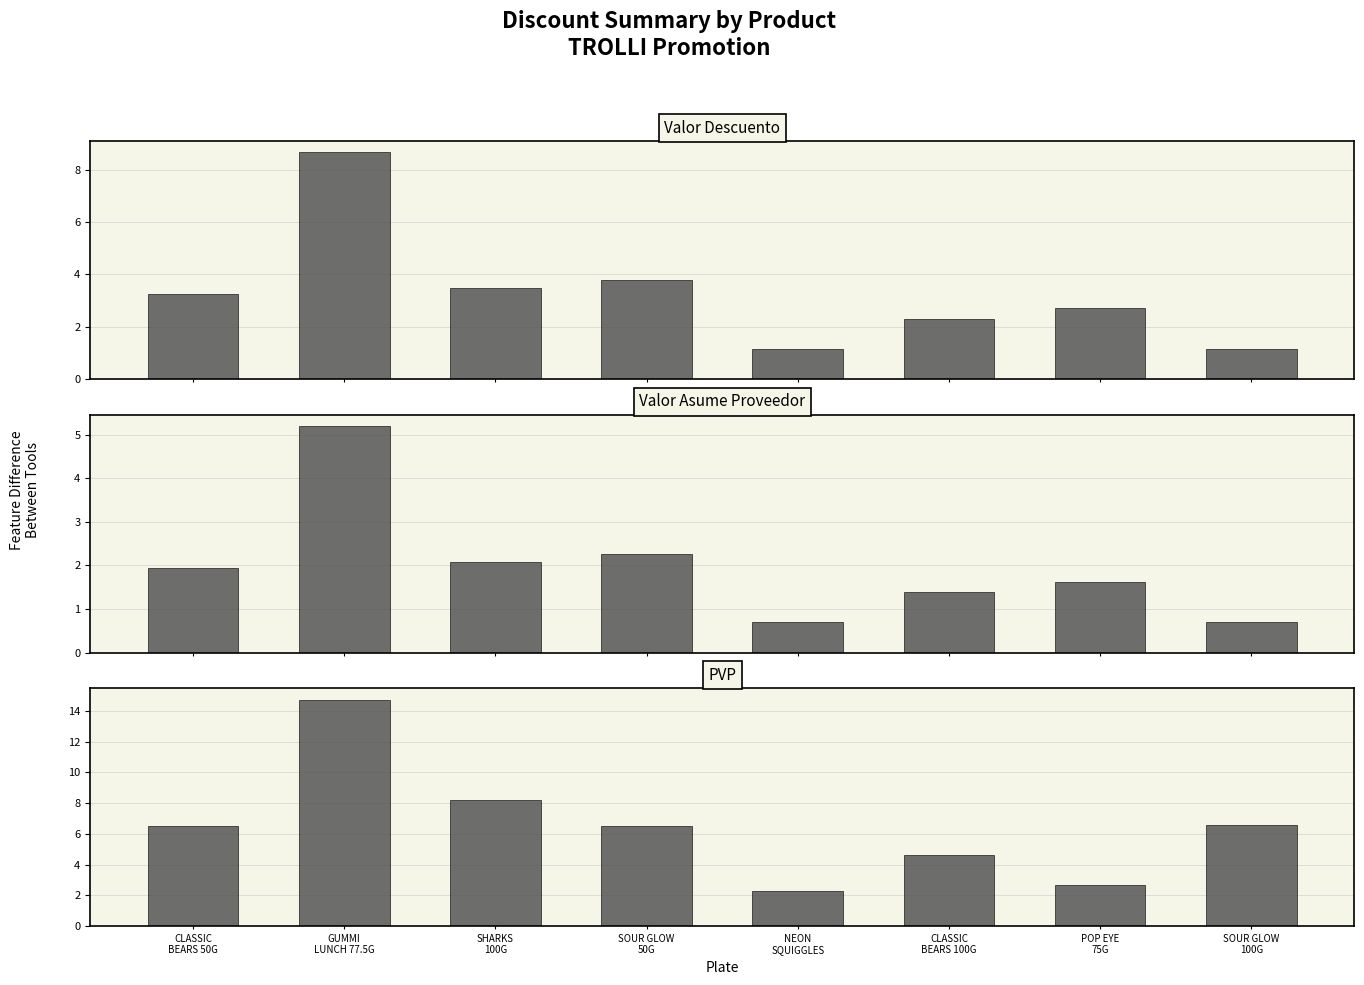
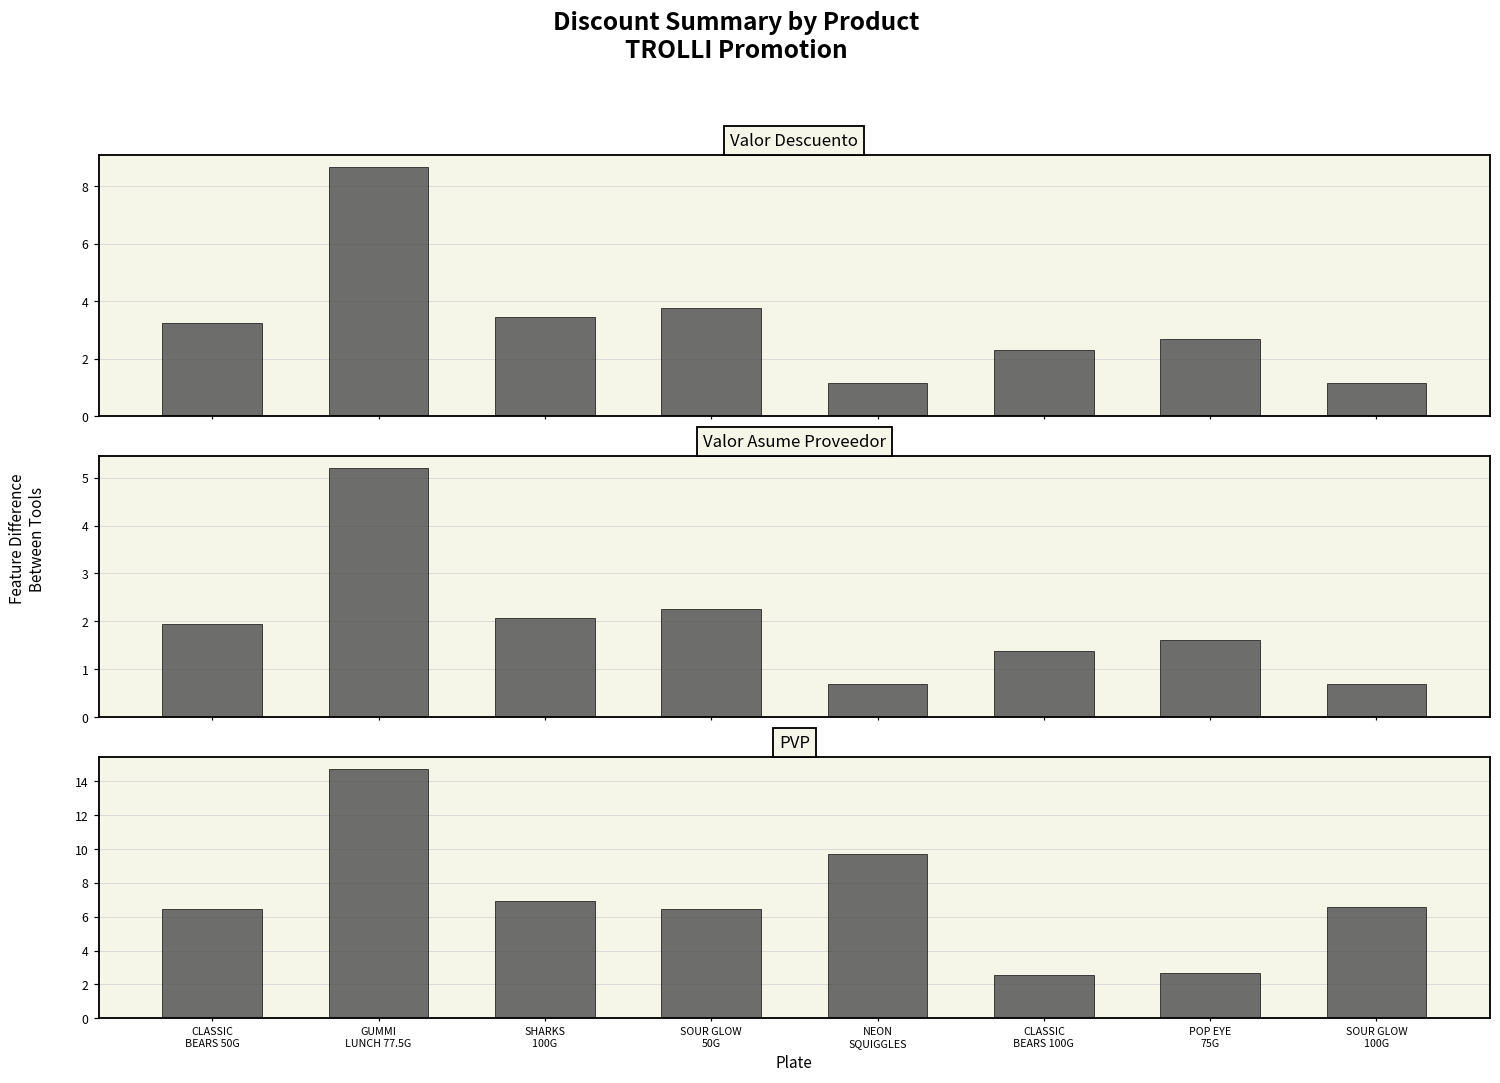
  {
    "PVP": {
      "CLASSIC BEARS 50G": 6.5,
      "GUMMI LUNCH 77.5G": 14.7,
-     "SHARKS 100G": 8.2,
+     "SHARKS 100G": 6.9,
      "SOUR GLOW 50G": 6.5,
-     "NEON SQUIGGLES": 2.3,
-     "CLASSIC BEARS 100G": 4.6,
+     "NEON SQUIGGLES": 9.7,
+     "CLASSIC BEARS 100G": 2.5,
      "POP EYE 75G": 2.7,
      "SOUR GLOW 100G": 6.6
    }
  }
